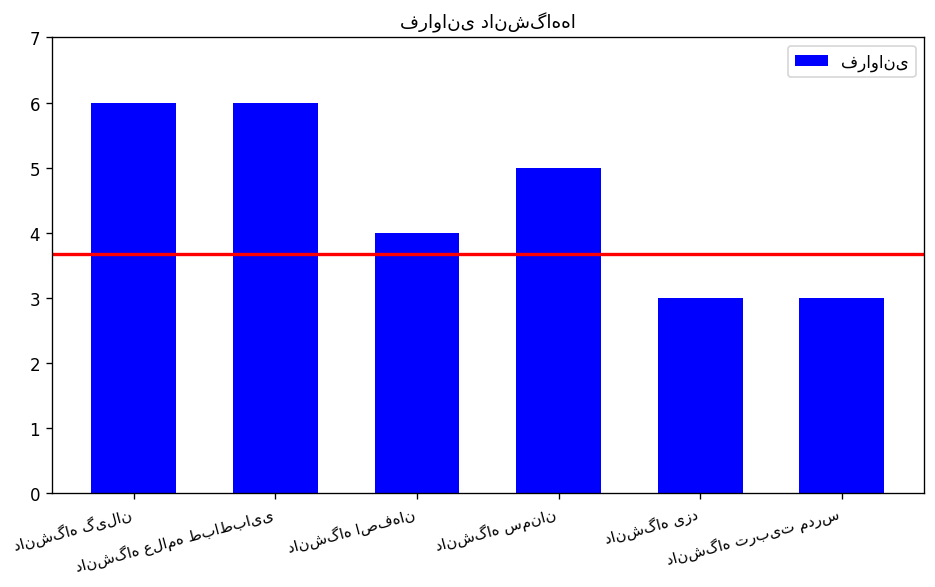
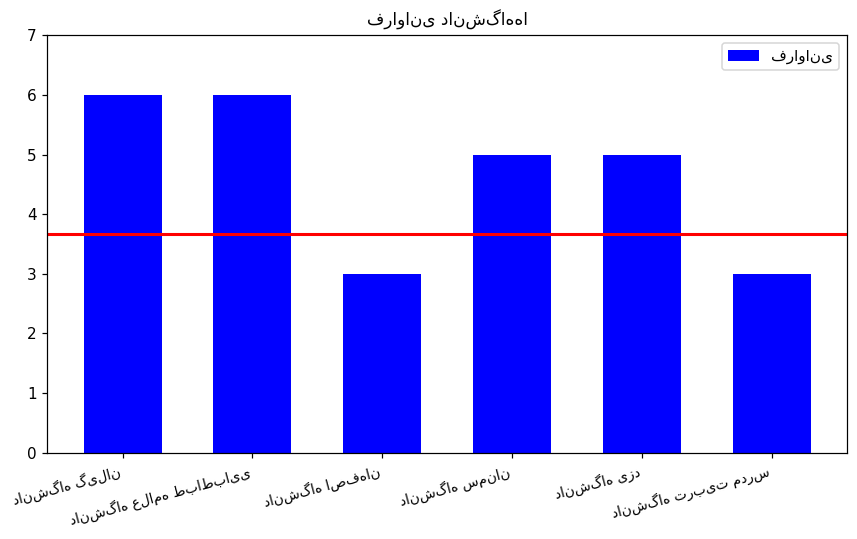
  {
    "دانشگاه گیلان": 6,
    "دانشگاه علامه طباطبایی": 6,
-   "دانشگاه اصفهان": 4,
+   "دانشگاه اصفهان": 3,
    "دانشگاه سمنان": 5,
-   "دانشگاه یزد": 3,
+   "دانشگاه یزد": 5,
    "دانشگاه تربیت مدرس": 3
  }
